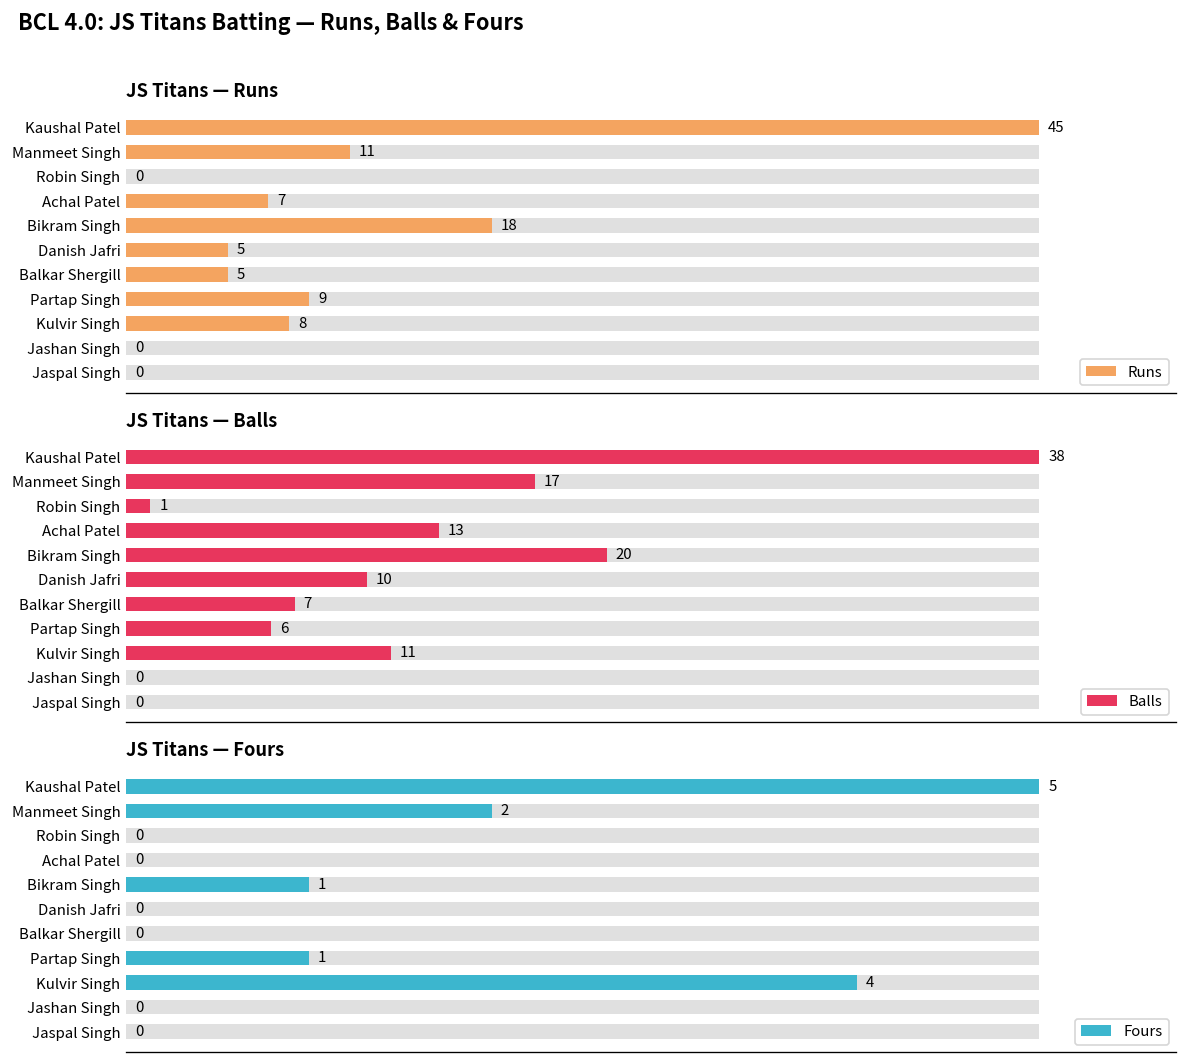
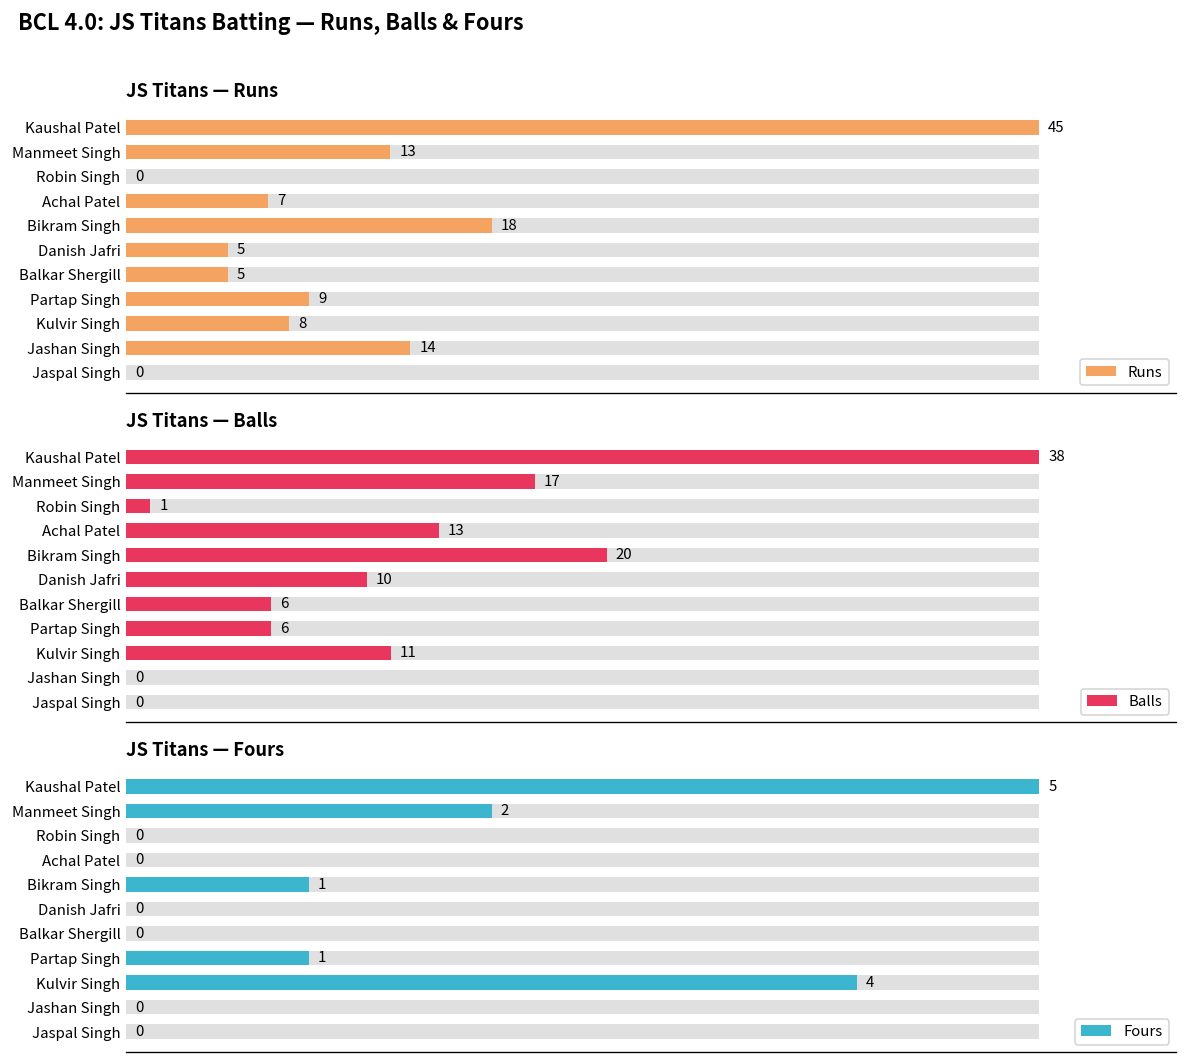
  {
    "JS Titans — Runs": {
      "Runs": {
        "Kaushal Patel": 45,
-       "Manmeet Singh": 11,
+       "Manmeet Singh": 13,
        "Robin Singh": 0,
-       "Jashan Singh": 0,
+       "Jashan Singh": 14,
        "Jaspal Singh": 0
      }
    },
    "JS Titans — Balls": {
      "Balls": {
        "Kaushal Patel": 38,
-       "Balkar Shergill": 7,
+       "Balkar Shergill": 6,
        "Jashan Singh": 0,
        "Jaspal Singh": 0
      }
    },
    "JS Titans — Fours": {
      "Fours": {
        "Kaushal Patel": 5,
        "Robin Singh": 0,
        "Achal Patel": 0,
        "Danish Jafri": 0,
        "Balkar Shergill": 0,
        "Jashan Singh": 0,
        "Jaspal Singh": 0
      }
    }
  }
